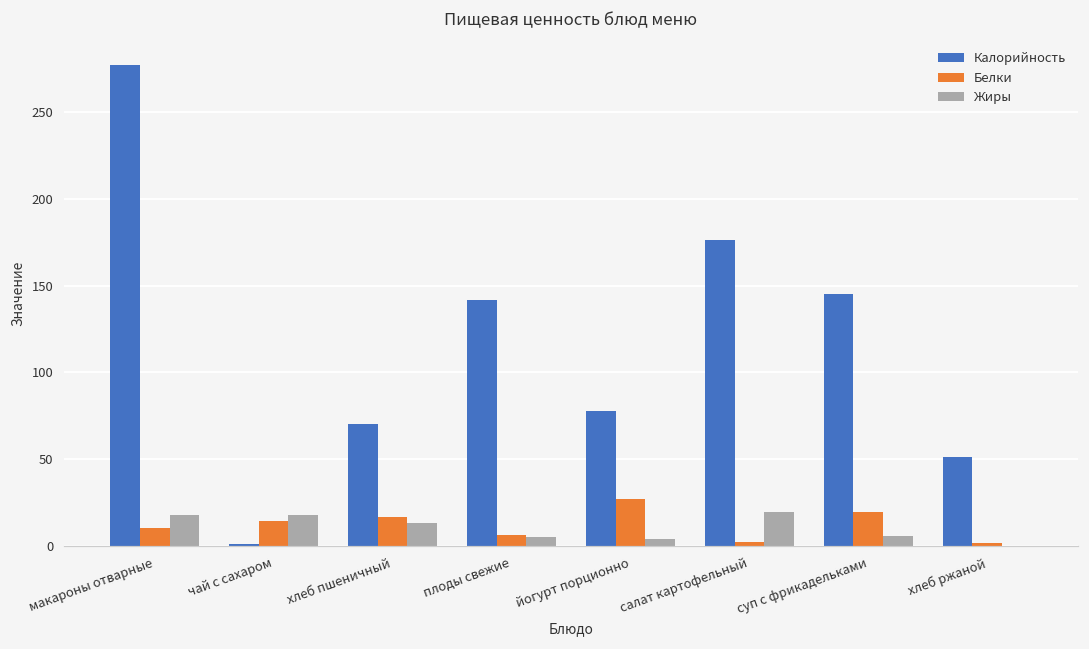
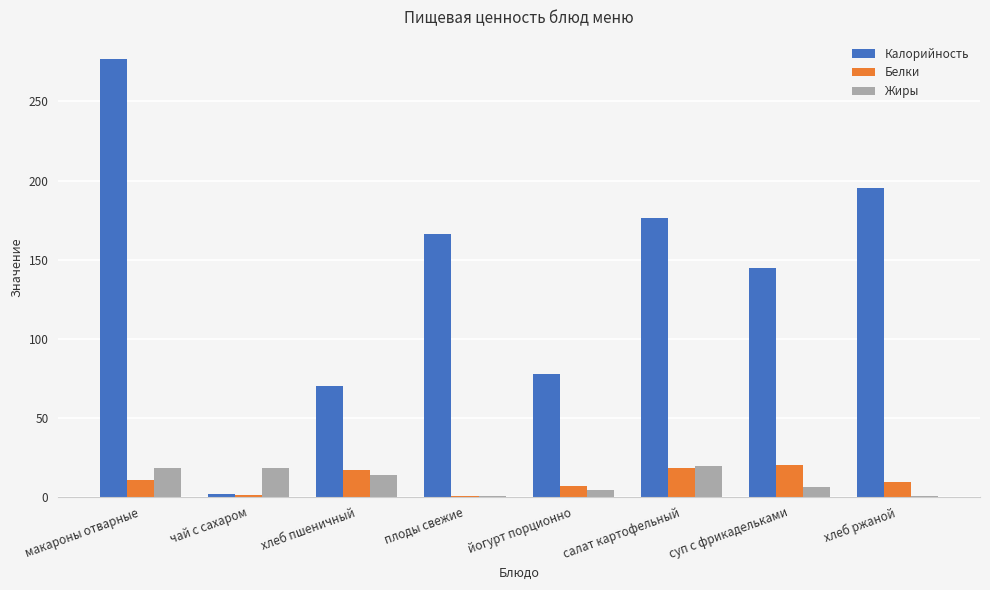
  {
    "Калорийность": {
      "макароны отварные": 277,
      "чай с сахаром": 2,
      "хлеб пшеничный": 70,
-     "плоды свежие": 142,
+     "плоды свежие": 166,
      "йогурт порционно": 78,
      "салат картофельный": 176,
      "суп с фрикадельками": 145,
-     "хлеб ржаной": 51
+     "хлеб ржаной": 195
    },
    "Белки": {
      "макароны отварные": 11,
-     "чай с сахаром": 15,
+     "чай с сахаром": 1,
      "хлеб пшеничный": 17,
-     "плоды свежие": 7,
-     "йогурт порционно": 27,
-     "салат картофельный": 3,
+     "плоды свежие": 0,
+     "йогурт порционно": 7,
+     "салат картофельный": 18,
      "суп с фрикадельками": 20,
-     "хлеб ржаной": 2
+     "хлеб ржаной": 9
    },
    "Жиры": {
      "макароны отварные": 18,
      "чай с сахаром": 18,
      "хлеб пшеничный": 14,
-     "плоды свежие": 5,
+     "плоды свежие": 0,
      "йогурт порционно": 4,
      "салат картофельный": 20,
      "суп с фрикадельками": 6
    }
  }
